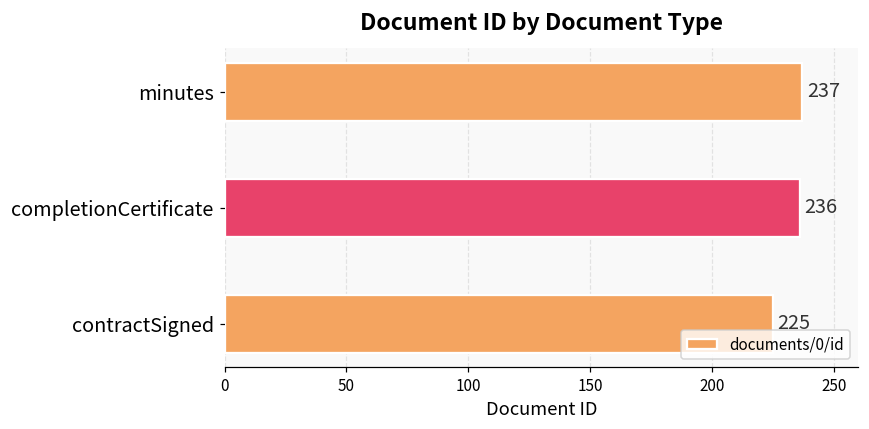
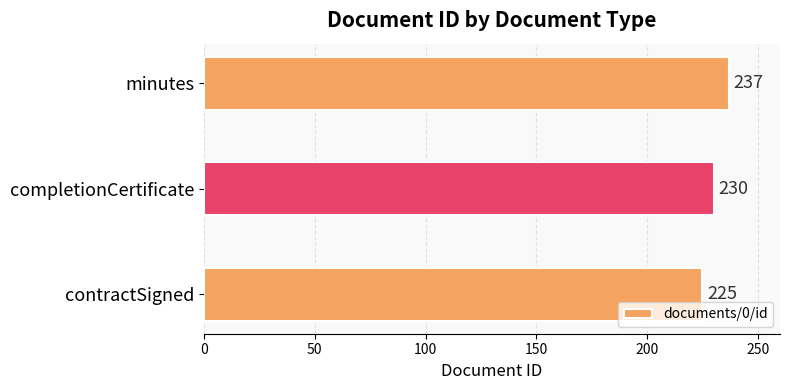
  {
    "minutes": 237,
-   "completionCertificate": 236
+   "completionCertificate": 230
  }
